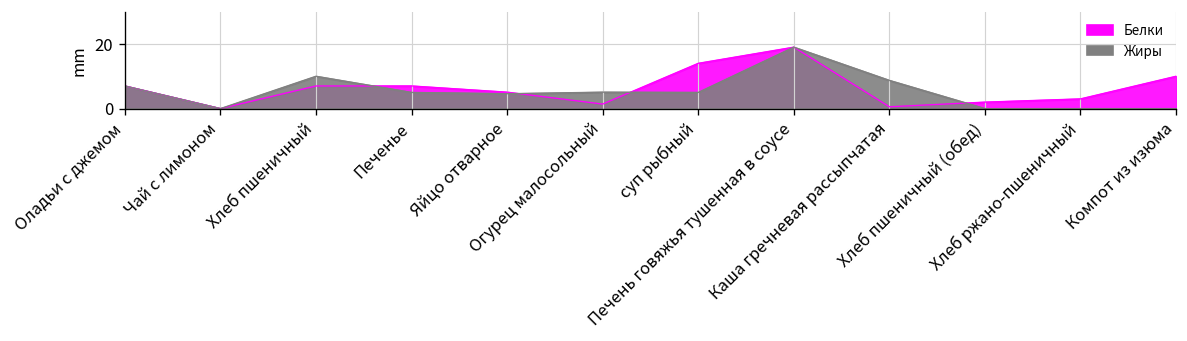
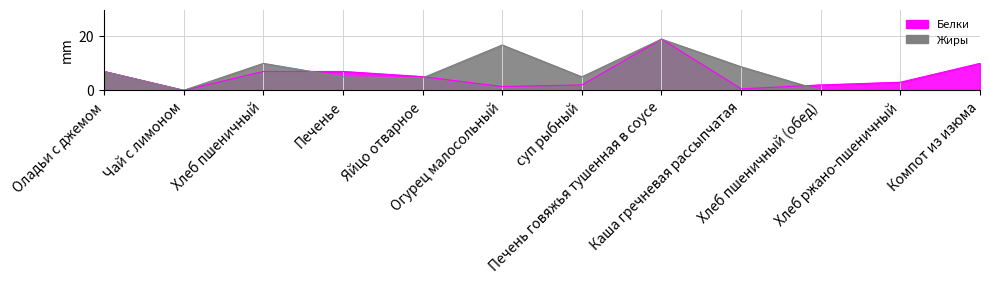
  {
    "Белки": {
      "Хлеб пшеничный": 7,
      "Печенье": 7,
      "Огурец малосольный": 1,
-     "суп рыбный": 14,
+     "суп рыбный": 2,
      "Каша гречневая рассыпчатая": 1,
      "Хлеб пшеничный (обед)": 2,
      "Хлеб ржано-пшеничный": 3,
      "Компот из изюма": 10
    },
    "Жиры": {
      "Хлеб пшеничный": 10,
      "Печенье": 5,
-     "Огурец малосольный": 5,
+     "Огурец малосольный": 17,
      "суп рыбный": 5,
      "Каша гречневая рассыпчатая": 9,
      "Хлеб пшеничный (обед)": 0,
      "Хлеб ржано-пшеничный": 0,
      "Компот из изюма": 0
    }
  }
